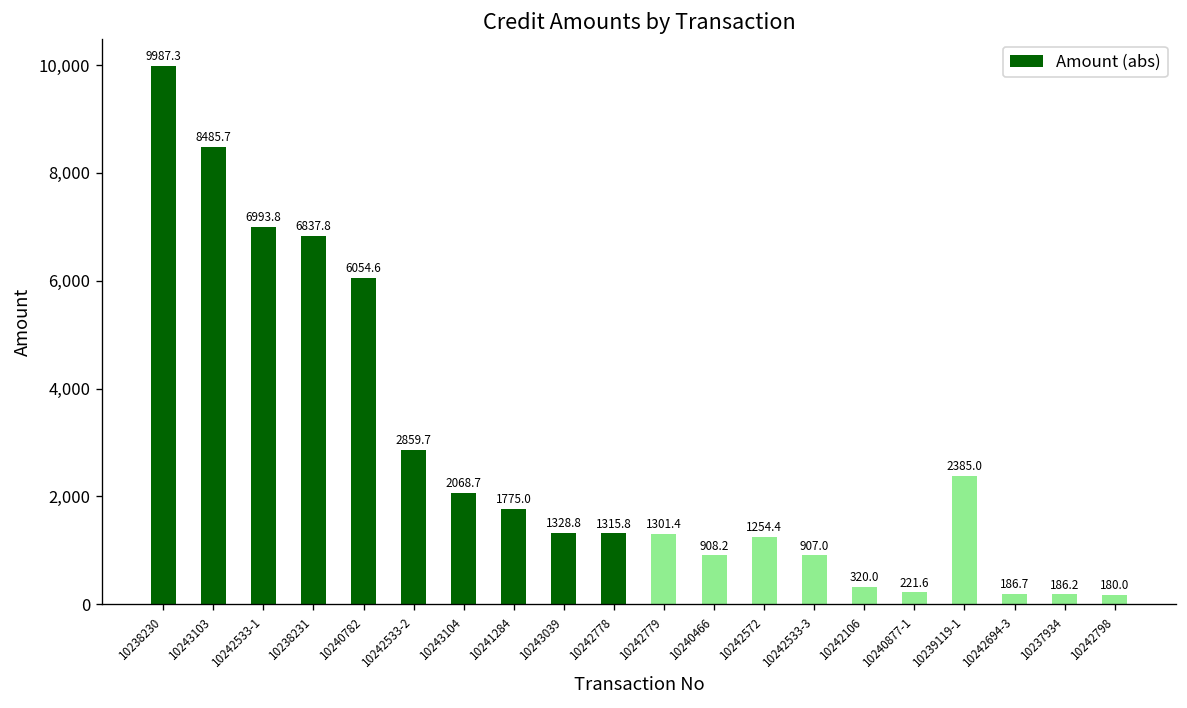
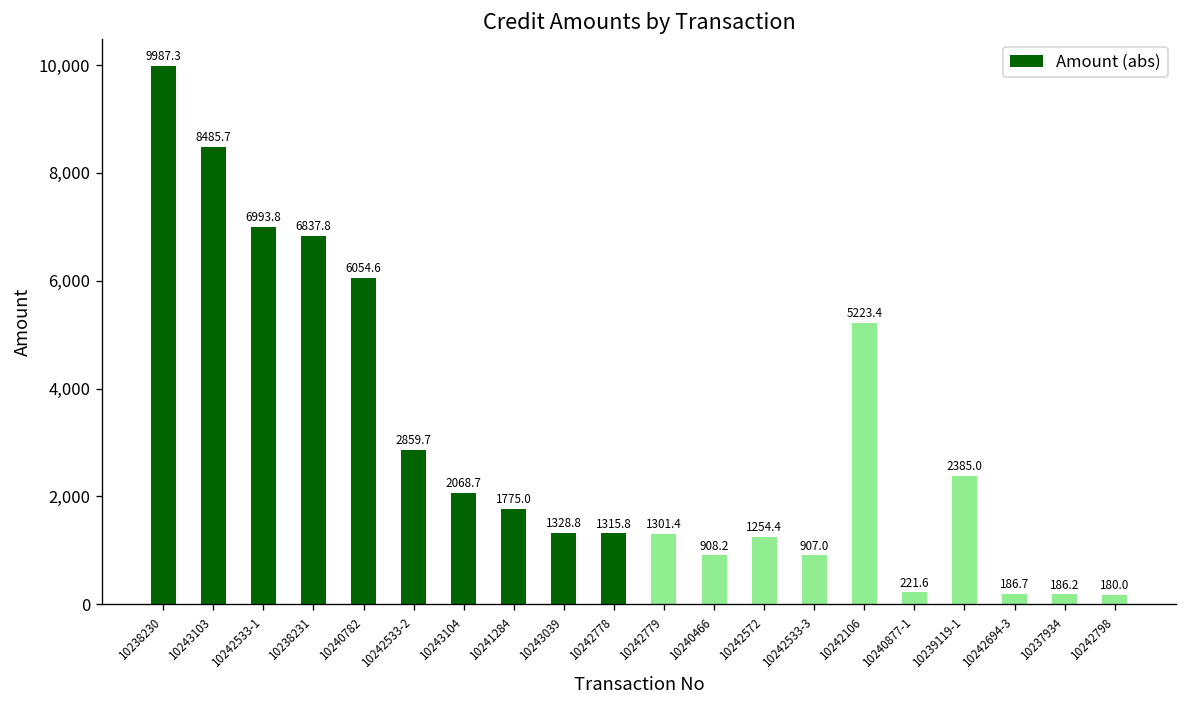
  {
    "10238230": 9987.3,
    "10243103": 8485.7,
    "10242533-1": 6993.8,
    "10238231": 6837.8,
    "10240782": 6054.6,
    "10242533-2": 2859.7,
    "10243104": 2068.7,
    "10241284": 1775.0,
    "10243039": 1328.8,
    "10242778": 1315.8,
    "10242779": 1301.4,
    "10240466": 908.2,
    "10242572": 1254.4,
    "10242533-3": 907.0,
-   "10242106": 320.0,
+   "10242106": 5223.4,
    "10240877-1": 221.6,
    "10239119-1": 2385.0,
    "10242694-3": 186.7,
    "10237934": 186.2,
    "10242798": 180.0
  }
